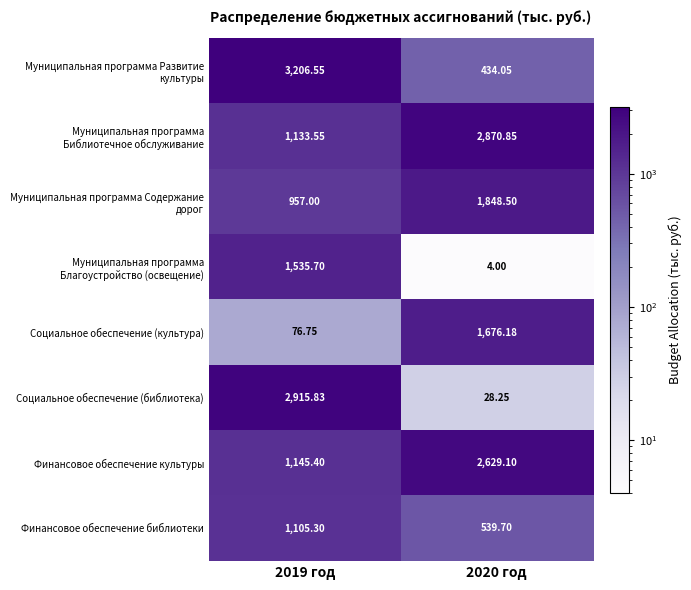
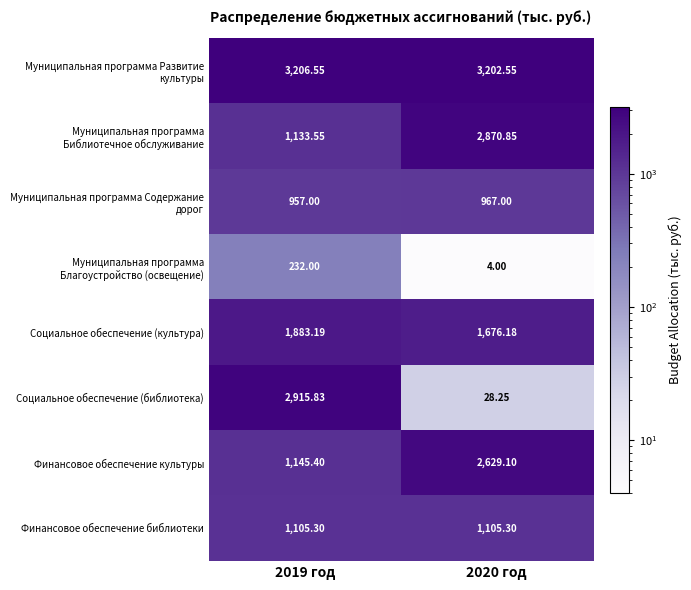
  {
    "Муниципальная программа Развитие культуры": {
      "2019 год": "3,206.55",
-     "2020 год": "434.05"
+     "2020 год": "3,202.55"
    },
    "Муниципальная программа Библиотечное обслуживание": {
      "2019 год": "1,133.55",
      "2020 год": "2,870.85"
    },
    "Муниципальная программа Содержание дорог": {
      "2019 год": "957.00",
-     "2020 год": "1,848.50"
+     "2020 год": "967.00"
    },
    "Муниципальная программа Благоустройство (освещение)": {
-     "2019 год": "1,535.70",
+     "2019 год": "232.00",
      "2020 год": "4.00"
    },
    "Социальное обеспечение (культура)": {
-     "2019 год": "76.75",
+     "2019 год": "1,883.19",
      "2020 год": "1,676.18"
    },
    "Социальное обеспечение (библиотека)": {
      "2019 год": "2,915.83",
      "2020 год": "28.25"
    },
    "Финансовое обеспечение культуры": {
      "2019 год": "1,145.40",
      "2020 год": "2,629.10"
    },
    "Финансовое обеспечение библиотеки": {
      "2019 год": "1,105.30",
-     "2020 год": "539.70"
+     "2020 год": "1,105.30"
    }
  }
